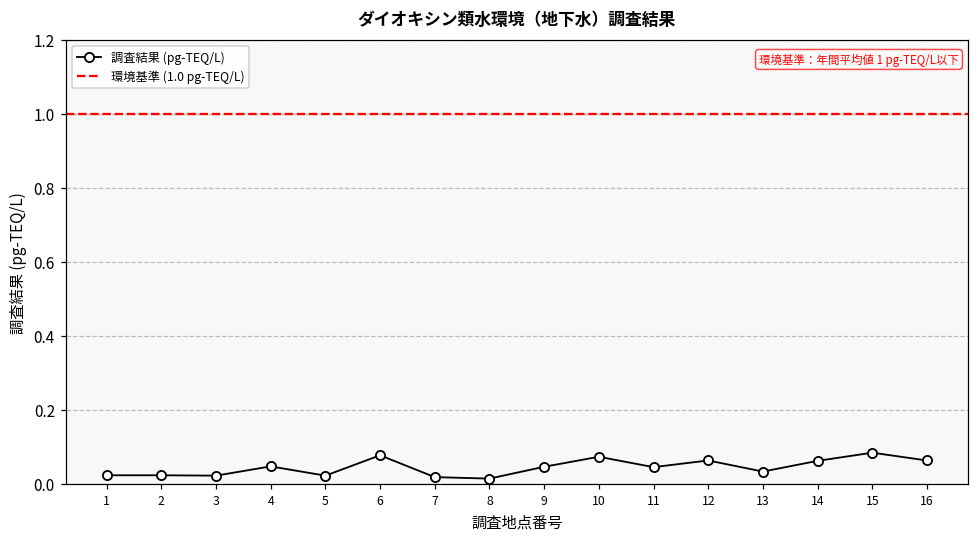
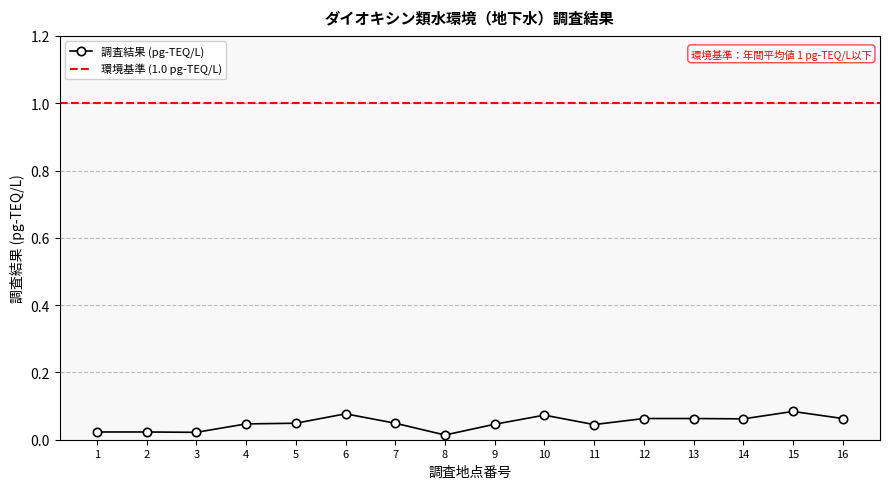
  {
    "1": 0.02,
    "2": 0.02,
    "3": 0.02,
    "4": 0.05,
-   "5": 0.02,
+   "5": 0.05,
    "6": 0.08,
-   "7": 0.02,
+   "7": 0.05,
    "8": 0.01,
    "9": 0.05,
    "10": 0.07,
    "11": 0.05,
    "12": 0.06,
-   "13": 0.03,
+   "13": 0.06,
    "14": 0.06,
    "15": 0.08,
    "16": 0.06
  }
